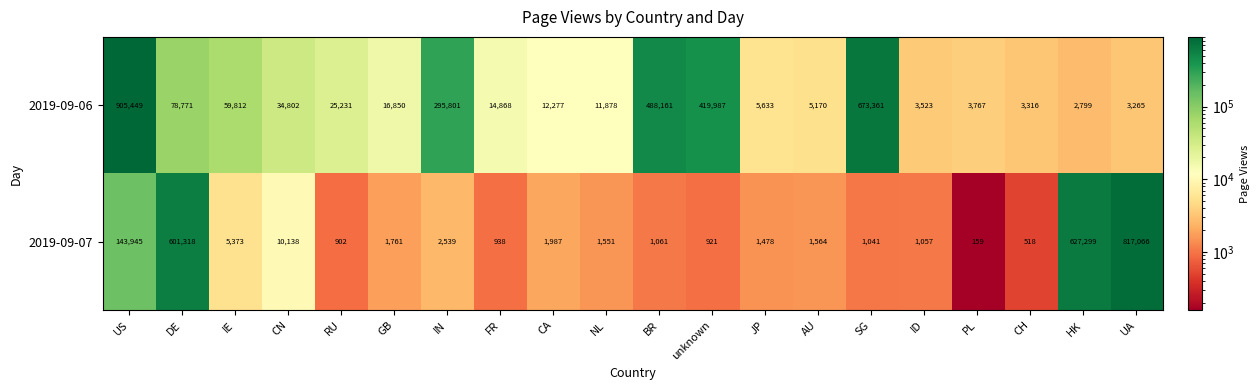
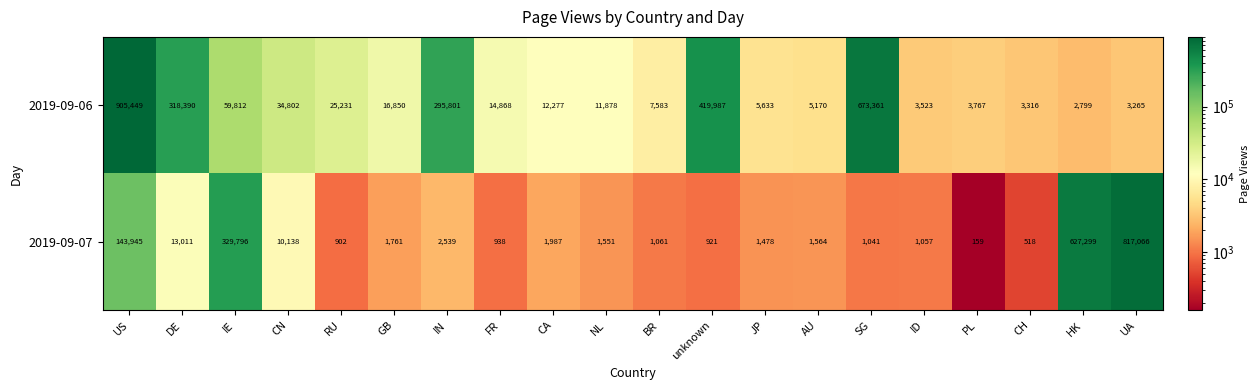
  {
    "2019-09-06": {
      "US": "905,449",
-     "DE": "78,771",
+     "DE": "318,390",
      "IE": "59,812",
      "CN": "34,802",
      "RU": "25,231",
      "GB": "16,850",
      "IN": "295,801",
      "FR": "14,868",
      "CA": "12,277",
      "NL": "11,878",
-     "BR": "488,161",
+     "BR": "7,583",
      "unknown": "419,987",
      "JP": "5,633",
      "AU": "5,170",
      "SG": "673,361",
      "ID": "3,523",
      "PL": "3,767",
      "CH": "3,316",
      "HK": "2,799",
      "UA": "3,265"
    },
    "2019-09-07": {
      "US": "143,945",
-     "DE": "601,318",
-     "IE": "5,373",
+     "DE": "13,011",
+     "IE": "329,796",
      "CN": "10,138",
      "RU": "902",
      "GB": "1,761",
      "IN": "2,539",
      "FR": "938",
      "CA": "1,987",
      "NL": "1,551",
      "BR": "1,061",
      "unknown": "921",
      "JP": "1,478",
      "AU": "1,564",
      "SG": "1,041",
      "ID": "1,057",
      "PL": "159",
      "CH": "518",
      "HK": "627,299",
      "UA": "817,066"
    }
  }
